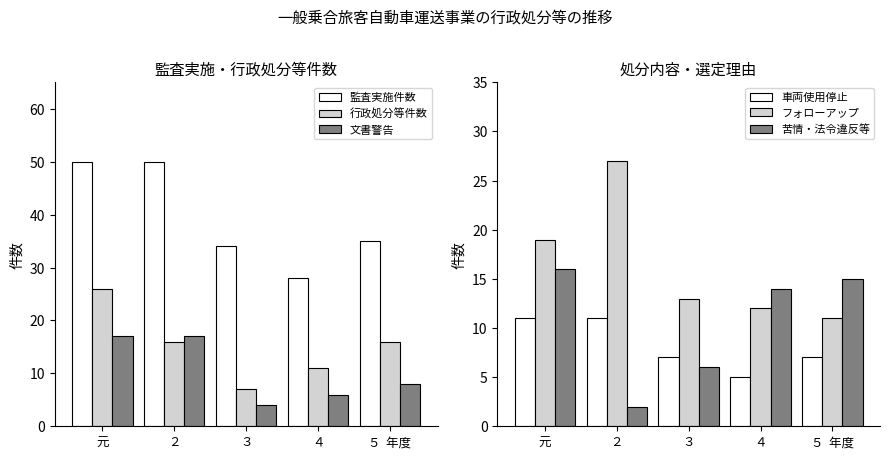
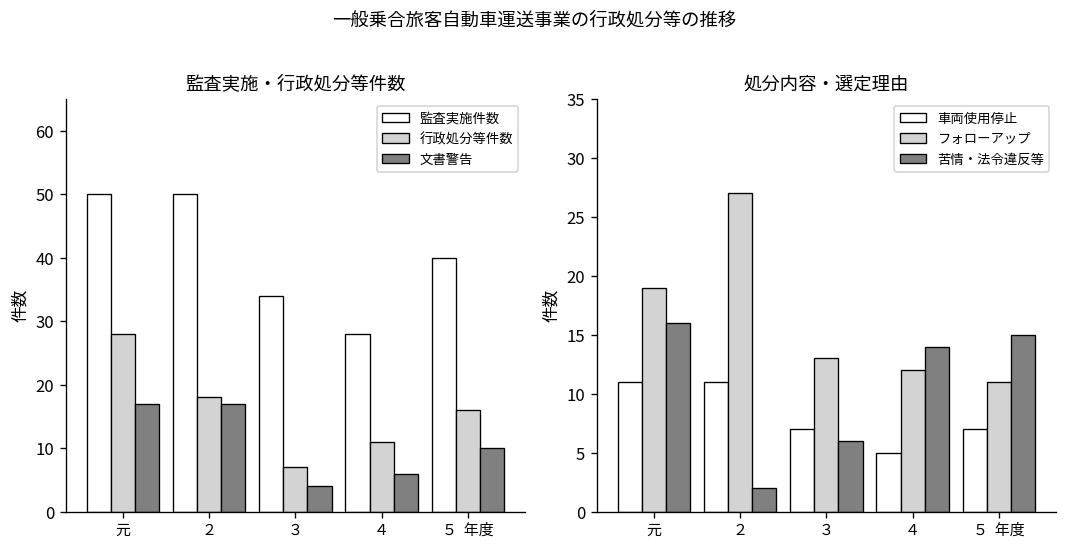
  {
    "監査実施・行政処分等件数": {
      "監査実施件数": {
        "元": 50,
        "２": 50,
        "３": 34,
        "４": 28,
-       "５ 年度": 35
+       "５ 年度": 40
      },
      "行政処分等件数": {
-       "元": 26,
-       "２": 16,
+       "元": 28,
+       "２": 18,
        "３": 7,
        "４": 11,
        "５ 年度": 16
      },
      "文書警告": {
        "元": 17,
        "２": 17,
        "３": 4,
        "４": 6,
-       "５ 年度": 8
+       "５ 年度": 10
      }
    },
    "処分内容・選定理由": {
      "車両使用停止": {
        "元": 11,
        "２": 11,
        "３": 7,
        "４": 5,
        "５ 年度": 7
      },
      "フォローアップ": {
        "元": 19,
        "２": 27,
        "３": 13,
        "４": 12,
        "５ 年度": 11
      },
      "苦情・法令違反等": {
        "元": 16,
        "２": 2,
        "３": 6,
        "４": 14,
        "５ 年度": 15
      }
    }
  }
